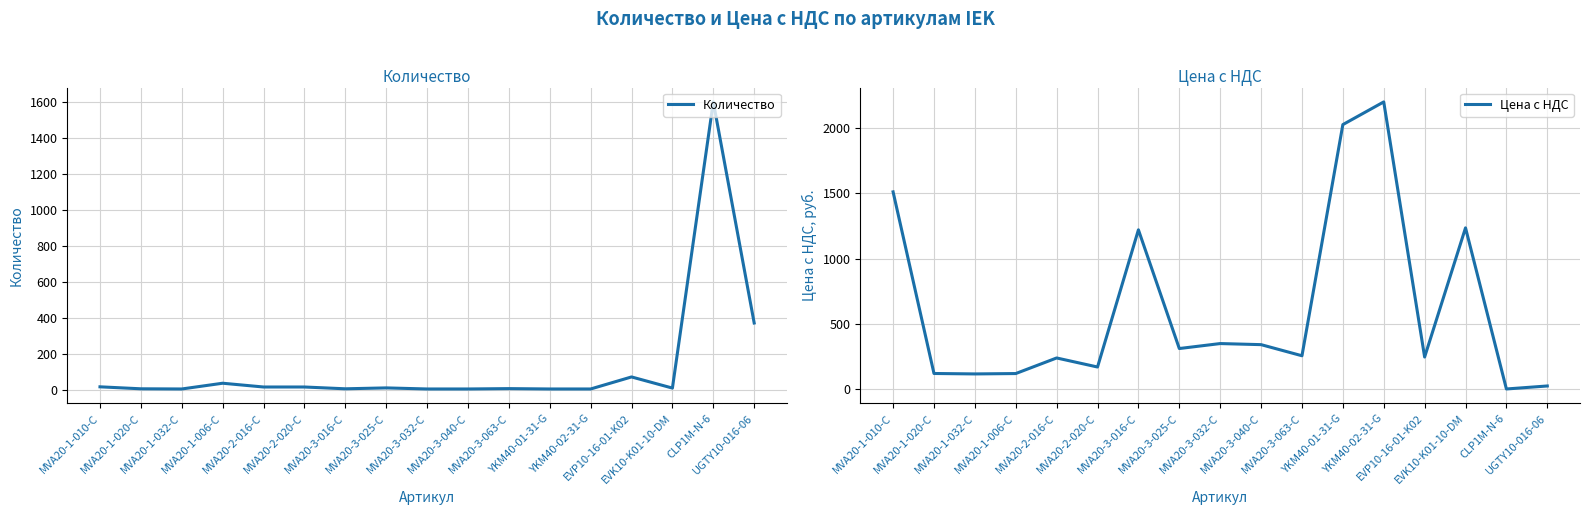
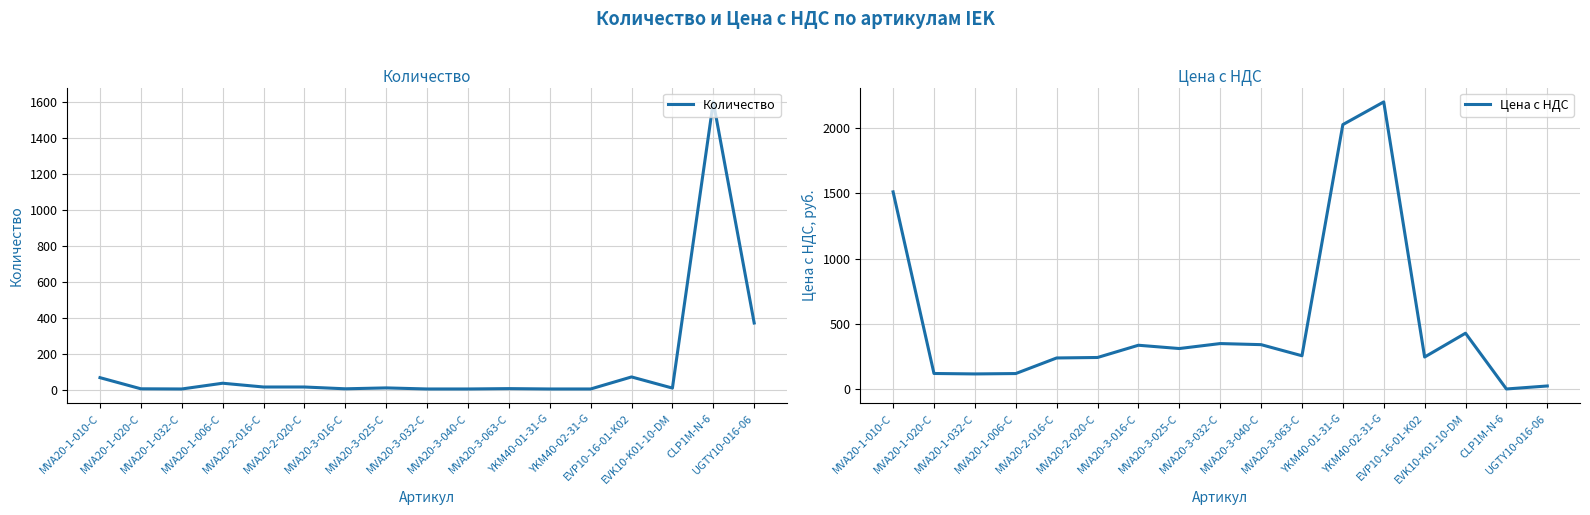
  {
    "Количество": {
-     "MVA20-1-010-C": 20,
+     "MVA20-1-010-C": 70,
      "MVA20-1-020-C": 0,
      "MVA20-1-032-C": 0,
      "MVA20-1-006-C": 40,
      "MVA20-2-016-C": 10,
      "MVA20-2-020-C": 10,
      "MVA20-3-016-C": 0,
      "MVA20-3-025-C": 10,
      "MVA20-3-032-C": 0,
      "MVA20-3-040-C": 0,
      "MVA20-3-063-C": 10,
      "YKM40-01-31-G": 0,
      "YKM40-02-31-G": 0,
      "EVP10-16-01-K02": 70,
      "EVK10-K01-10-DM": 10,
      "UGTY10-016-06": 370
    },
    "Цена с НДС": {
      "MVA20-1-010-C": 1510,
      "MVA20-1-020-C": 120,
      "MVA20-1-032-C": 120,
      "MVA20-1-006-C": 120,
      "MVA20-2-016-C": 240,
-     "MVA20-2-020-C": 170,
-     "MVA20-3-016-C": 1220,
+     "MVA20-2-020-C": 240,
+     "MVA20-3-016-C": 340,
      "MVA20-3-025-C": 310,
      "MVA20-3-032-C": 350,
      "MVA20-3-040-C": 340,
      "MVA20-3-063-C": 260,
      "YKM40-01-31-G": 2030,
      "YKM40-02-31-G": 2200,
      "EVP10-16-01-K02": 250,
-     "EVK10-K01-10-DM": 1240,
+     "EVK10-K01-10-DM": 430,
      "CLP1M-N-6": 0,
      "UGTY10-016-06": 30
    }
  }
